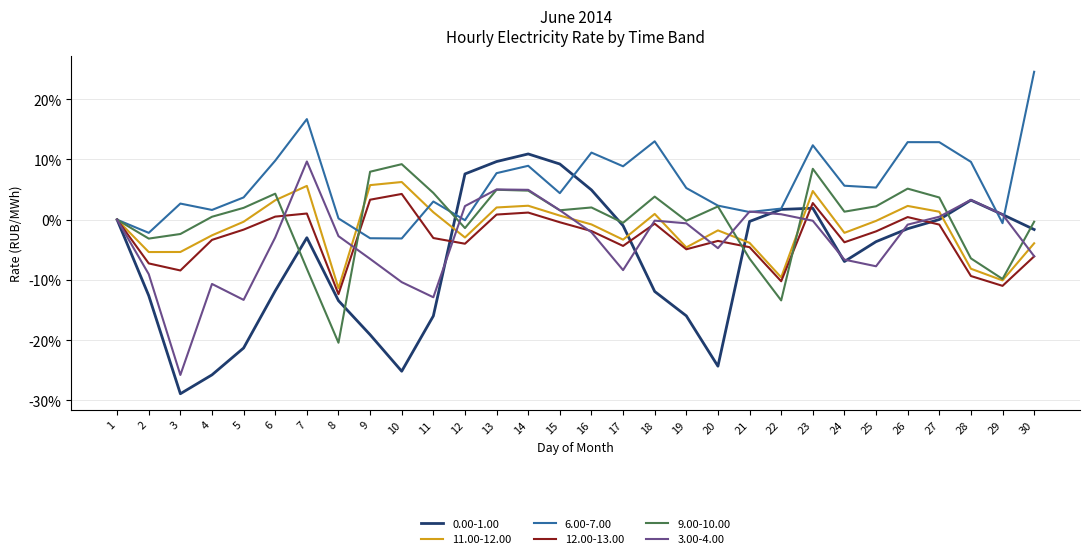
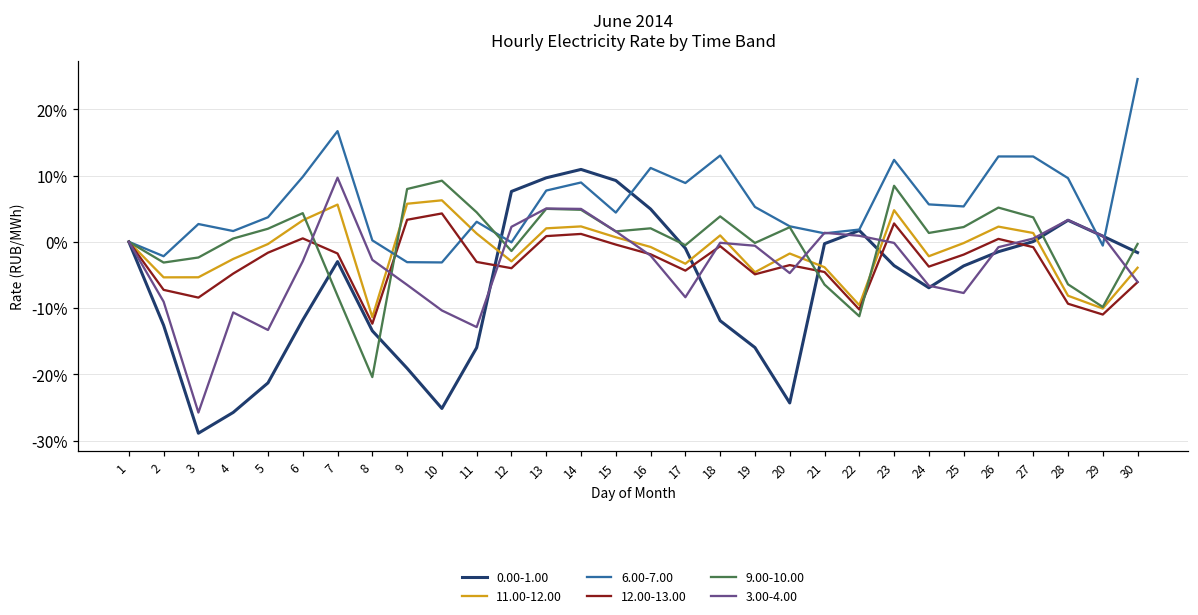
  {
    "0.00-1.00": {
      "2": "-13%",
      "3": "-29%",
      "4": "-26%",
      "5": "-21%",
      "6": "-12%",
      "7": "-3%",
      "8": "-13%",
      "9": "-19%",
      "10": "-25%",
      "11": "-16%",
      "12": "8%",
      "13": "10%",
      "14": "11%",
      "15": "9%",
      "16": "5%",
      "17": "-1%",
      "18": "-12%",
      "19": "-16%",
      "20": "-24%",
      "21": "0%",
-     "23": "2%",
+     "23": "-4%",
      "25": "-4%",
      "26": "-1%",
      "27": "0%",
      "30": "-2%"
    },
    "11.00-12.00": {
      "2": "-5%",
      "3": "-5%",
      "4": "-3%",
      "5": "0%",
      "6": "3%",
      "7": "6%",
      "8": "-11%",
      "9": "6%",
      "10": "6%",
      "11": "1%",
      "12": "-3%",
      "13": "2%",
      "14": "2%",
      "15": "1%",
      "16": "-1%",
      "17": "-3%",
      "18": "1%",
      "20": "-2%",
      "21": "-4%",
      "22": "-10%",
      "23": "5%",
      "24": "-2%",
      "25": "0%",
      "26": "2%",
      "27": "1%",
      "28": "-8%",
      "30": "-4%"
    },
    "6.00-7.00": {
      "2": "-2%",
      "3": "3%",
      "4": "2%",
      "5": "4%",
      "6": "10%",
      "7": "17%",
      "8": "0%",
      "9": "-3%",
      "10": "-3%",
      "11": "3%",
      "12": "0%",
      "13": "8%",
      "14": "9%",
      "15": "4%",
      "16": "11%",
      "17": "9%",
      "18": "13%",
      "19": "5%",
      "23": "12%",
      "24": "6%",
      "25": "5%",
      "26": "13%",
      "27": "13%",
      "28": "10%",
      "29": "-1%",
      "30": "25%"
    },
    "12.00-13.00": {
      "2": "-7%",
      "3": "-8%",
-     "4": "-3%",
+     "4": "-5%",
      "5": "-2%",
      "6": "1%",
-     "7": "1%",
+     "7": "-2%",
      "8": "-12%",
      "9": "3%",
      "10": "4%",
      "11": "-3%",
      "12": "-4%",
      "13": "1%",
      "14": "1%",
      "15": "0%",
      "17": "-4%",
      "18": "-1%",
      "20": "-4%",
      "21": "-5%",
      "22": "-10%",
      "23": "3%",
      "24": "-4%",
      "25": "-2%",
      "26": "0%",
      "27": "-1%",
      "28": "-9%",
      "29": "-11%"
    },
    "9.00-10.00": {
      "2": "-3%",
      "3": "-2%",
      "4": "0%",
      "5": "2%",
      "6": "4%",
      "7": "-8%",
      "8": "-20%",
      "9": "8%",
      "10": "9%",
      "11": "4%",
      "12": "-1%",
      "16": "2%",
      "17": "-1%",
      "18": "4%",
      "21": "-6%",
-     "22": "-13%",
+     "22": "-11%",
      "23": "8%",
      "24": "1%",
      "25": "2%",
      "26": "5%",
      "27": "4%",
      "28": "-6%",
      "30": "0%"
    },
    "3.00-4.00": {
      "2": "-9%",
      "3": "-26%",
      "4": "-11%",
      "5": "-13%",
      "6": "-3%",
      "7": "10%",
      "8": "-3%",
      "9": "-6%",
      "10": "-10%",
      "11": "-13%",
      "12": "2%",
      "17": "-8%",
      "18": "0%",
      "20": "-5%",
      "22": "1%",
      "23": "0%",
      "25": "-8%",
      "26": "-1%",
      "27": "0%"
    }
  }
